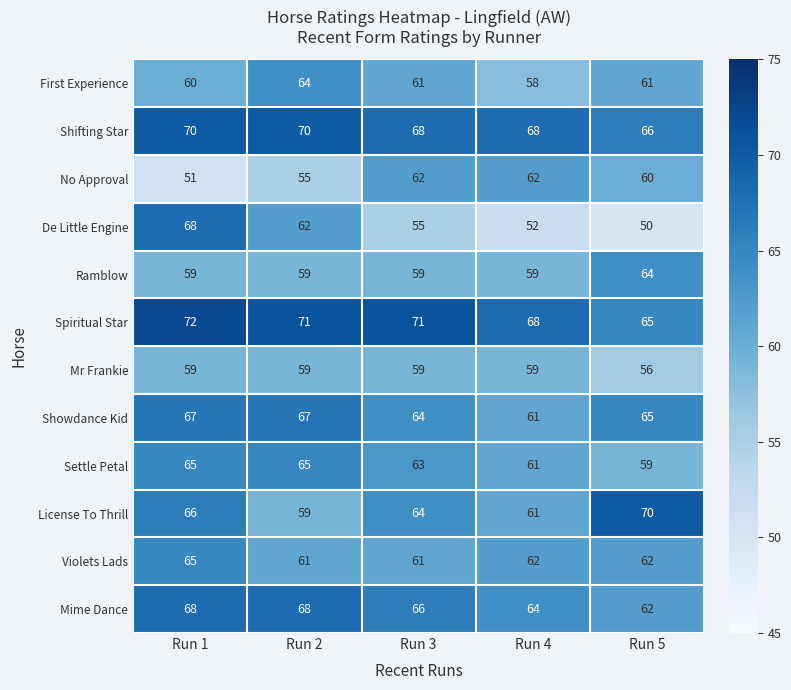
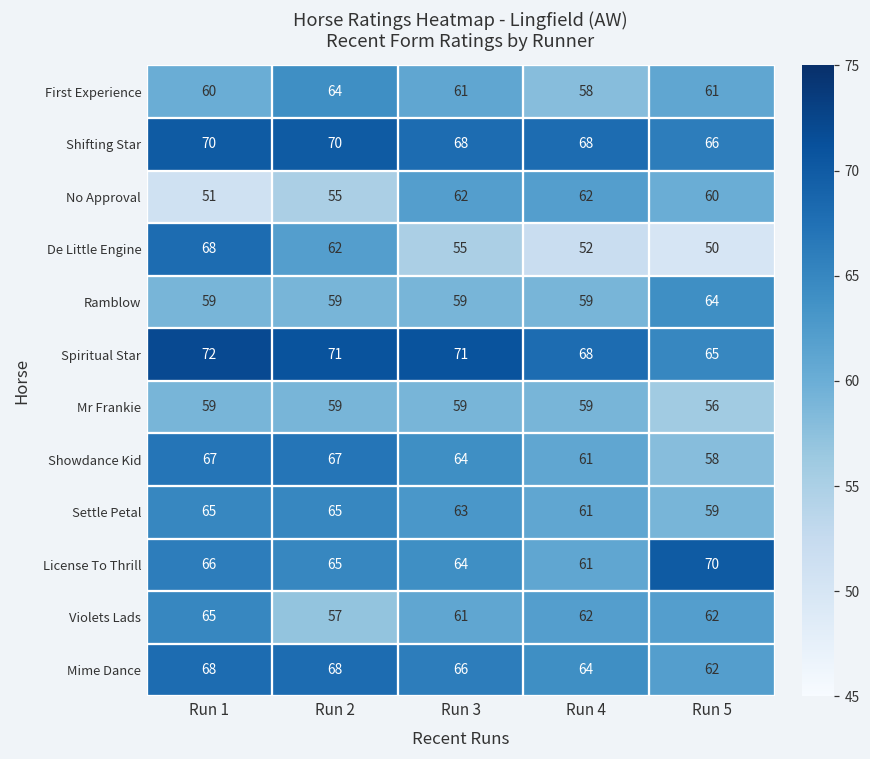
  {
    "First Experience": {
      "Run 1": 60,
      "Run 2": 64,
      "Run 3": 61,
      "Run 4": 58,
      "Run 5": 61
    },
    "Shifting Star": {
      "Run 1": 70,
      "Run 2": 70,
      "Run 3": 68,
      "Run 4": 68,
      "Run 5": 66
    },
    "No Approval": {
      "Run 1": 51,
      "Run 2": 55,
      "Run 3": 62,
      "Run 4": 62,
      "Run 5": 60
    },
    "De Little Engine": {
      "Run 1": 68,
      "Run 2": 62,
      "Run 3": 55,
      "Run 4": 52,
      "Run 5": 50
    },
    "Ramblow": {
      "Run 1": 59,
      "Run 2": 59,
      "Run 3": 59,
      "Run 4": 59,
      "Run 5": 64
    },
    "Spiritual Star": {
      "Run 1": 72,
      "Run 2": 71,
      "Run 3": 71,
      "Run 4": 68,
      "Run 5": 65
    },
    "Mr Frankie": {
      "Run 1": 59,
      "Run 2": 59,
      "Run 3": 59,
      "Run 4": 59,
      "Run 5": 56
    },
    "Showdance Kid": {
      "Run 1": 67,
      "Run 2": 67,
      "Run 3": 64,
      "Run 4": 61,
-     "Run 5": 65
+     "Run 5": 58
    },
    "Settle Petal": {
      "Run 1": 65,
      "Run 2": 65,
      "Run 3": 63,
      "Run 4": 61,
      "Run 5": 59
    },
    "License To Thrill": {
      "Run 1": 66,
-     "Run 2": 59,
+     "Run 2": 65,
      "Run 3": 64,
      "Run 4": 61,
      "Run 5": 70
    },
    "Violets Lads": {
      "Run 1": 65,
-     "Run 2": 61,
+     "Run 2": 57,
      "Run 3": 61,
      "Run 4": 62,
      "Run 5": 62
    },
    "Mime Dance": {
      "Run 1": 68,
      "Run 2": 68,
      "Run 3": 66,
      "Run 4": 64,
      "Run 5": 62
    }
  }
